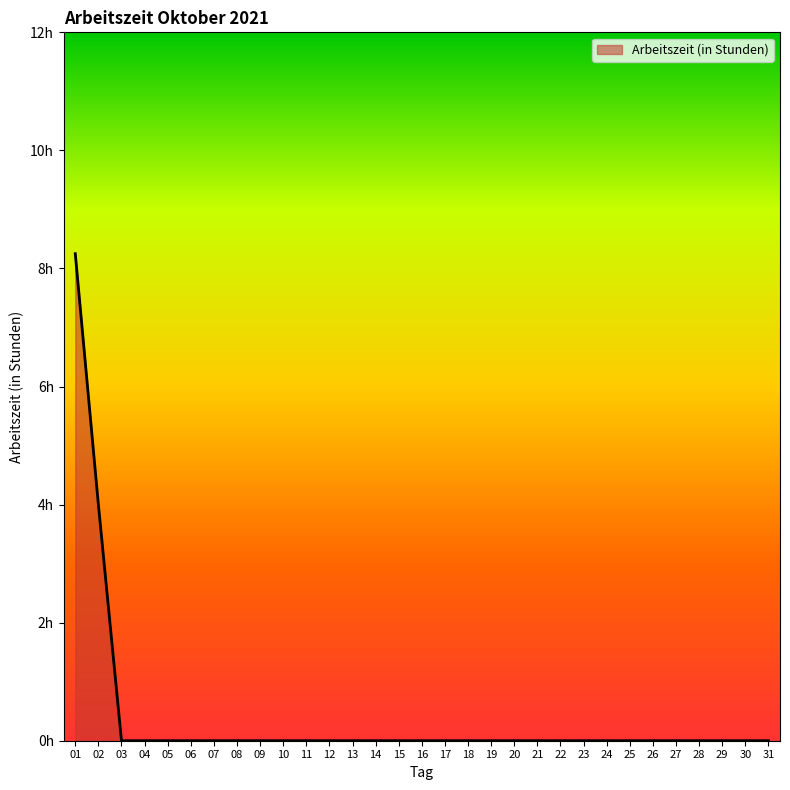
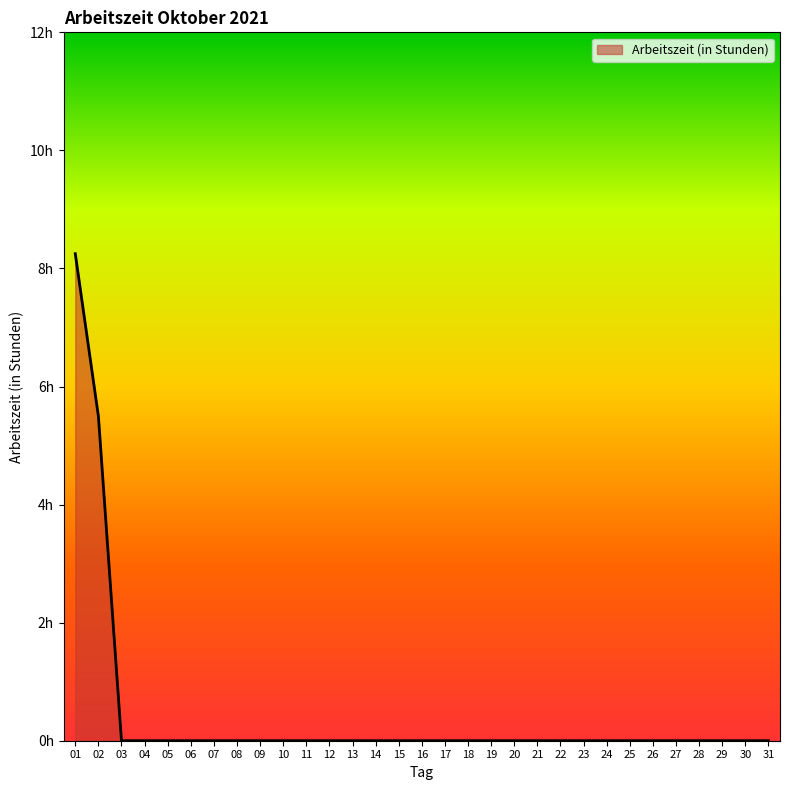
  {
    "01": "8.3h",
-   "02": "4.0h",
+   "02": "5.5h",
    "03": "0.0h",
    "04": "0.0h",
    "05": "0.0h",
    "06": "0.0h",
    "07": "0.0h",
    "08": "0.0h",
    "09": "0.0h",
    "10": "0.0h",
    "11": "0.0h",
    "12": "0.0h",
    "13": "0.0h",
    "14": "0.0h",
    "15": "0.0h",
    "16": "0.0h",
    "17": "0.0h",
    "18": "0.0h",
    "19": "0.0h",
    "20": "0.0h",
    "21": "0.0h",
    "22": "0.0h",
    "23": "0.0h",
    "24": "0.0h",
    "25": "0.0h",
    "26": "0.0h",
    "27": "0.0h",
    "28": "0.0h",
    "29": "0.0h",
    "30": "0.0h",
    "31": "0.0h"
  }
